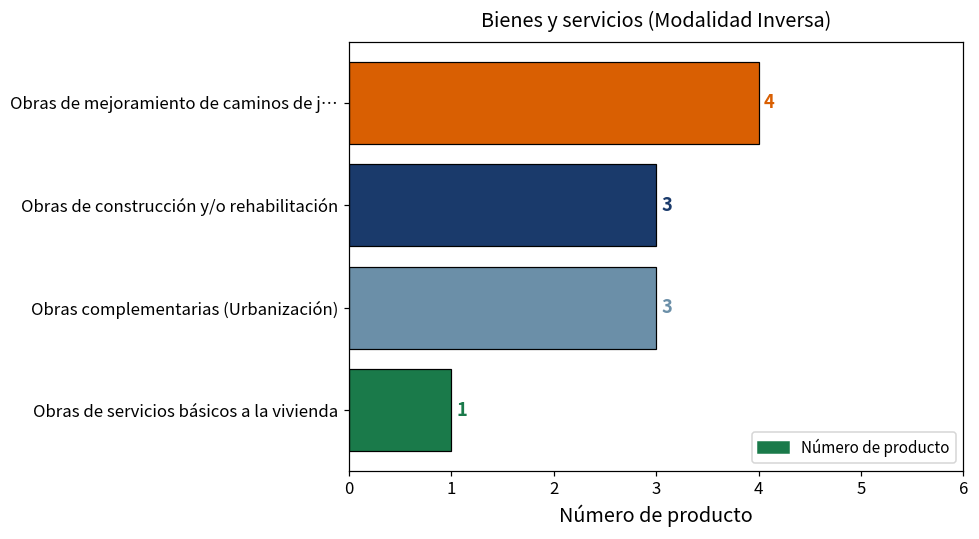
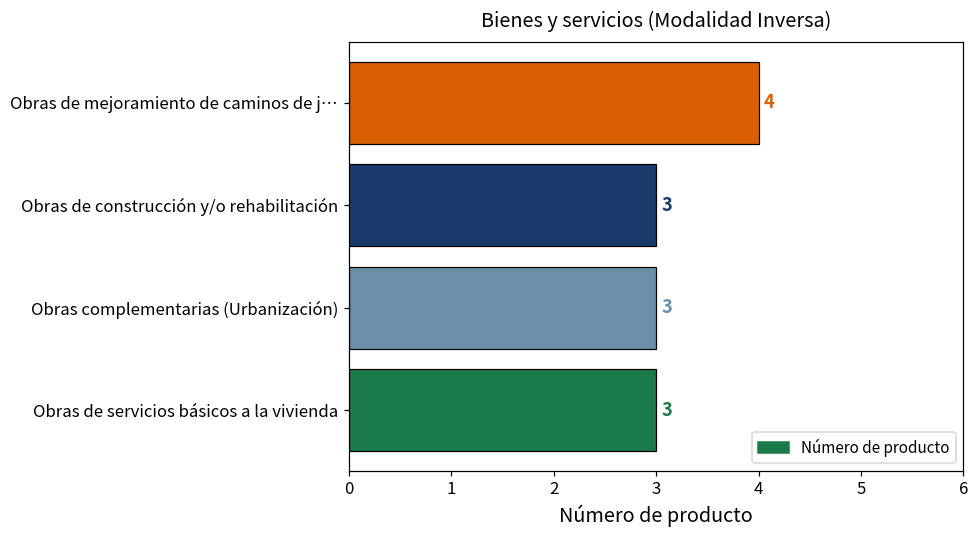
  {
    "Obras de mejoramiento de caminos de j…": 4,
    "Obras de construcción y/o rehabilitación": 3,
    "Obras complementarias (Urbanización)": 3,
-   "Obras de servicios básicos a la vivienda": 1
+   "Obras de servicios básicos a la vivienda": 3
  }
